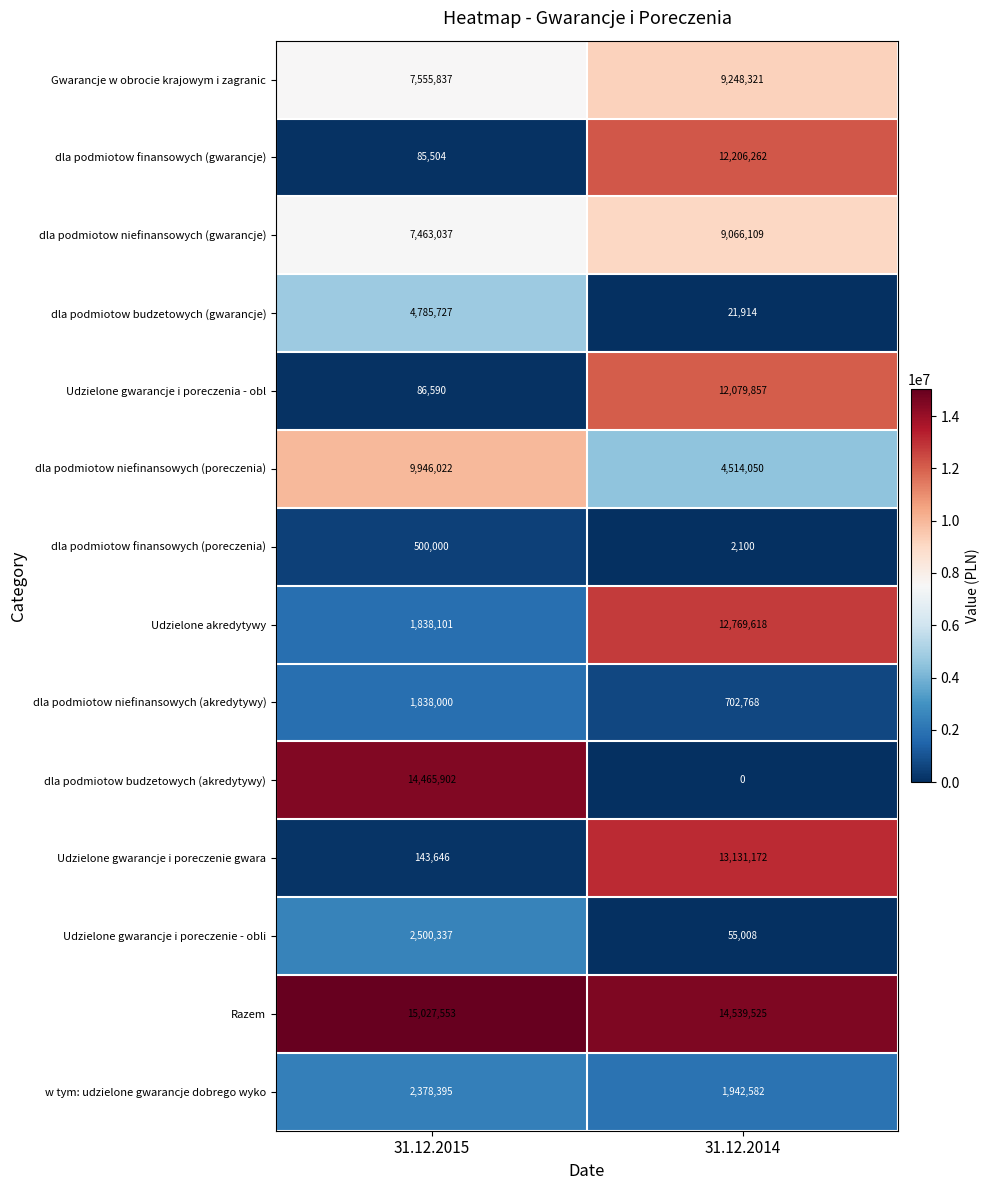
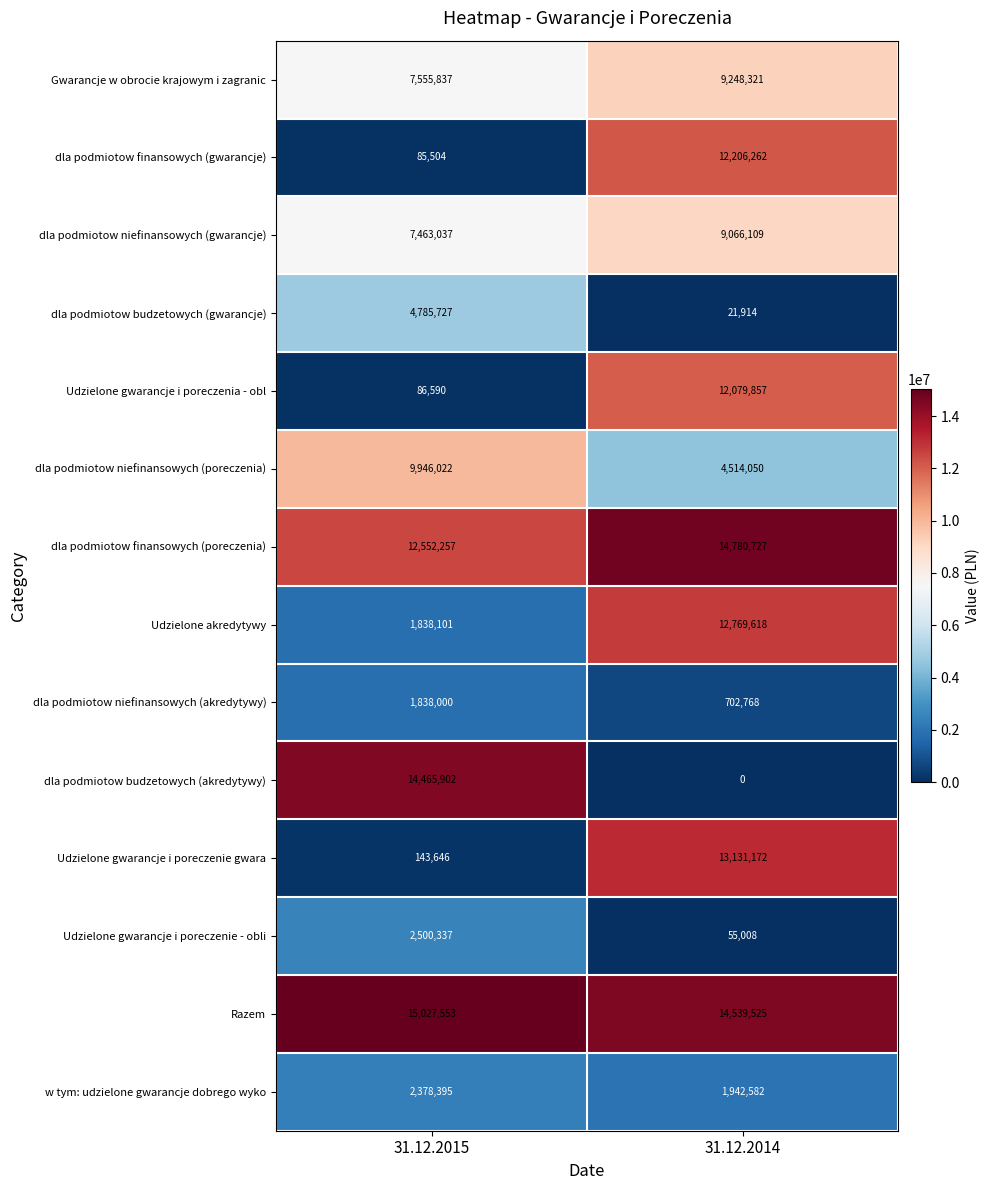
  {
    "Gwarancje w obrocie krajowym i zagranic": {
      "31.12.2015": "7,555,837",
      "31.12.2014": "9,248,321"
    },
    "dla podmiotow finansowych (gwarancje)": {
      "31.12.2015": "85,504",
      "31.12.2014": "12,206,262"
    },
    "dla podmiotow niefinansowych (gwarancje)": {
      "31.12.2015": "7,463,037",
      "31.12.2014": "9,066,109"
    },
    "dla podmiotow budzetowych (gwarancje)": {
      "31.12.2015": "4,785,727",
      "31.12.2014": "21,914"
    },
    "Udzielone gwarancje i poreczenia - obl": {
      "31.12.2015": "86,590",
      "31.12.2014": "12,079,857"
    },
    "dla podmiotow niefinansowych (poreczenia)": {
      "31.12.2015": "9,946,022",
      "31.12.2014": "4,514,050"
    },
    "dla podmiotow finansowych (poreczenia)": {
-     "31.12.2015": "500,000",
-     "31.12.2014": "2,100"
+     "31.12.2015": "12,552,257",
+     "31.12.2014": "14,780,727"
    },
    "Udzielone akredytywy": {
      "31.12.2015": "1,838,101",
      "31.12.2014": "12,769,618"
    },
    "dla podmiotow niefinansowych (akredytywy)": {
      "31.12.2015": "1,838,000",
      "31.12.2014": "702,768"
    },
    "dla podmiotow budzetowych (akredytywy)": {
      "31.12.2015": "14,465,902",
      "31.12.2014": "0"
    },
    "Udzielone gwarancje i poreczenie gwara": {
      "31.12.2015": "143,646",
      "31.12.2014": "13,131,172"
    },
    "Udzielone gwarancje i poreczenie - obli": {
      "31.12.2015": "2,500,337",
      "31.12.2014": "55,008"
    },
    "Razem": {
      "31.12.2015": "15,027,553",
      "31.12.2014": "14,539,525"
    },
    "w tym: udzielone gwarancje dobrego wyko": {
      "31.12.2015": "2,378,395",
      "31.12.2014": "1,942,582"
    }
  }
